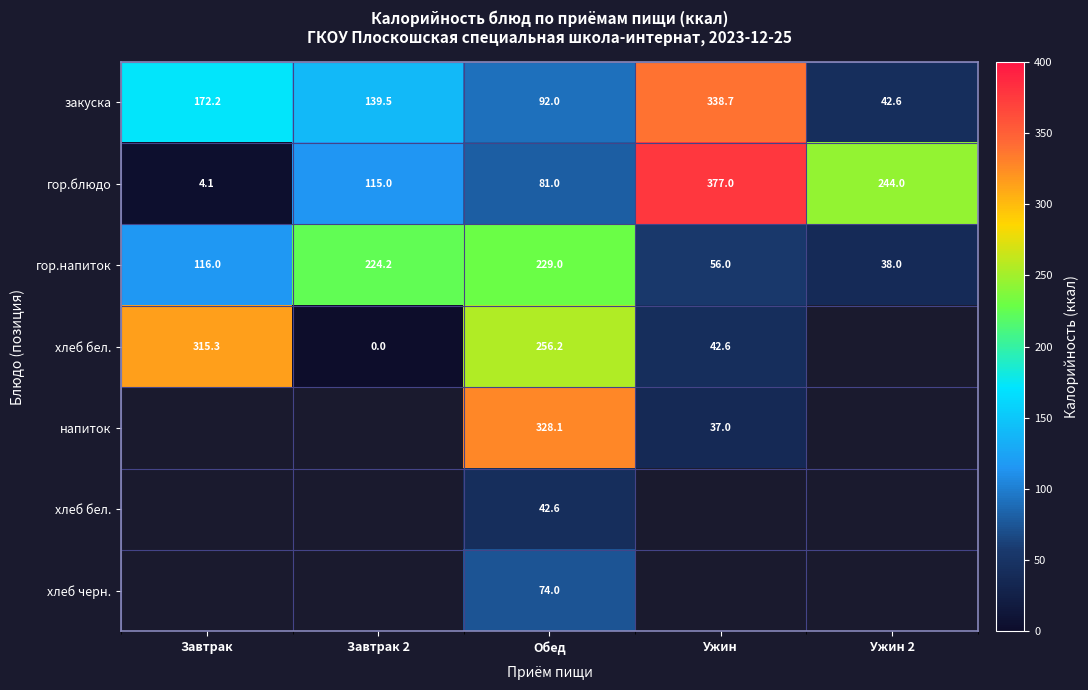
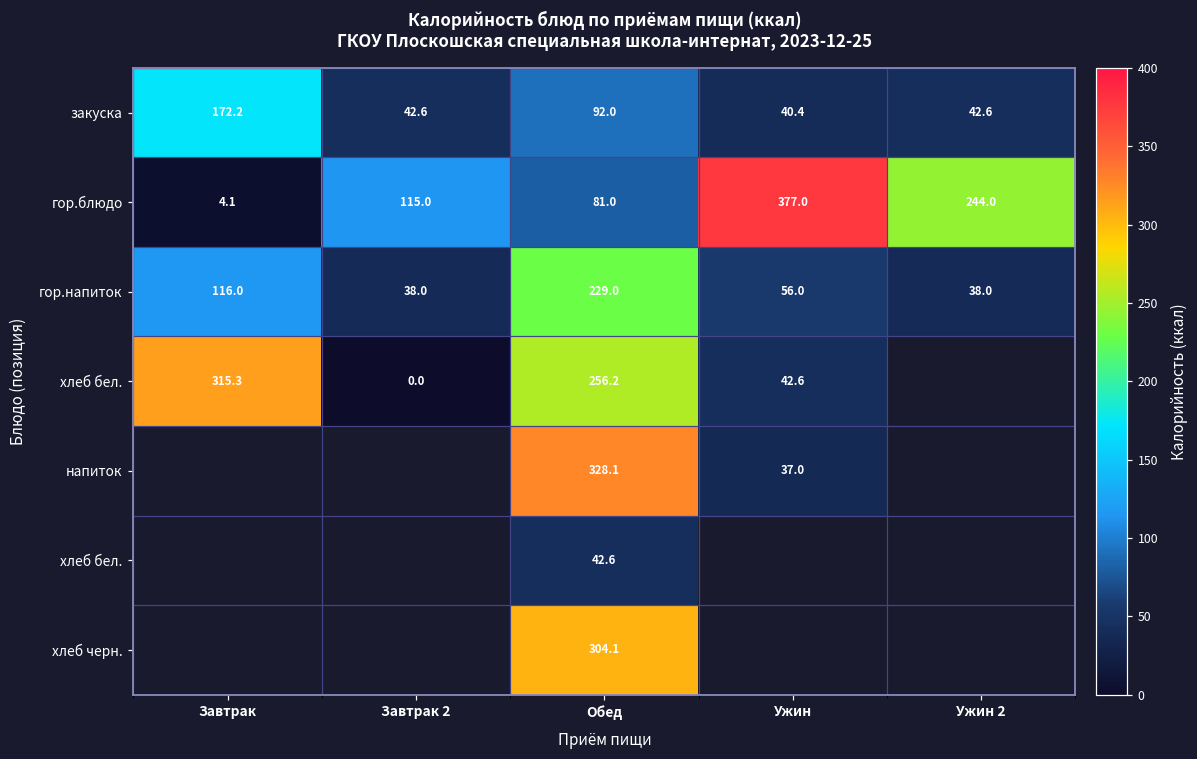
  {
    "закуска": {
      "Завтрак": 172.2,
-     "Завтрак 2": 139.5,
+     "Завтрак 2": 42.6,
      "Обед": 92.0,
-     "Ужин": 338.7,
+     "Ужин": 40.4,
      "Ужин 2": 42.6
    },
    "гор.блюдо": {
      "Завтрак": 4.1,
      "Завтрак 2": 115.0,
      "Обед": 81.0,
      "Ужин": 377.0,
      "Ужин 2": 244.0
    },
    "гор.напиток": {
      "Завтрак": 116.0,
-     "Завтрак 2": 224.2,
+     "Завтрак 2": 38.0,
      "Обед": 229.0,
      "Ужин": 56.0,
      "Ужин 2": 38.0
    },
    "хлеб бел.": {
      "Завтрак": 315.3,
      "Завтрак 2": 0.0,
      "Ужин": 42.6
    },
    "напиток": {
      "Обед": 328.1,
      "Ужин": 37.0
    },
    "хлеб черн.": {
-     "Обед": 74.0
+     "Обед": 304.1
    }
  }
